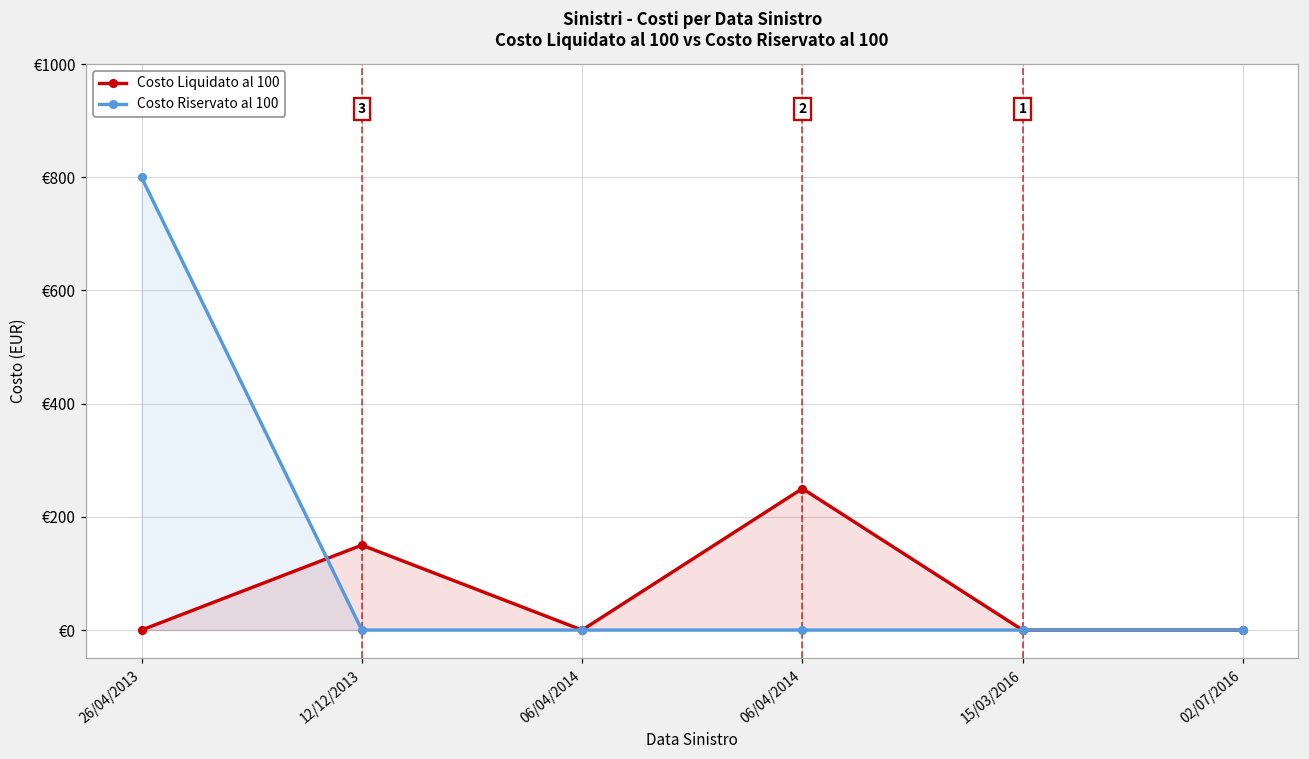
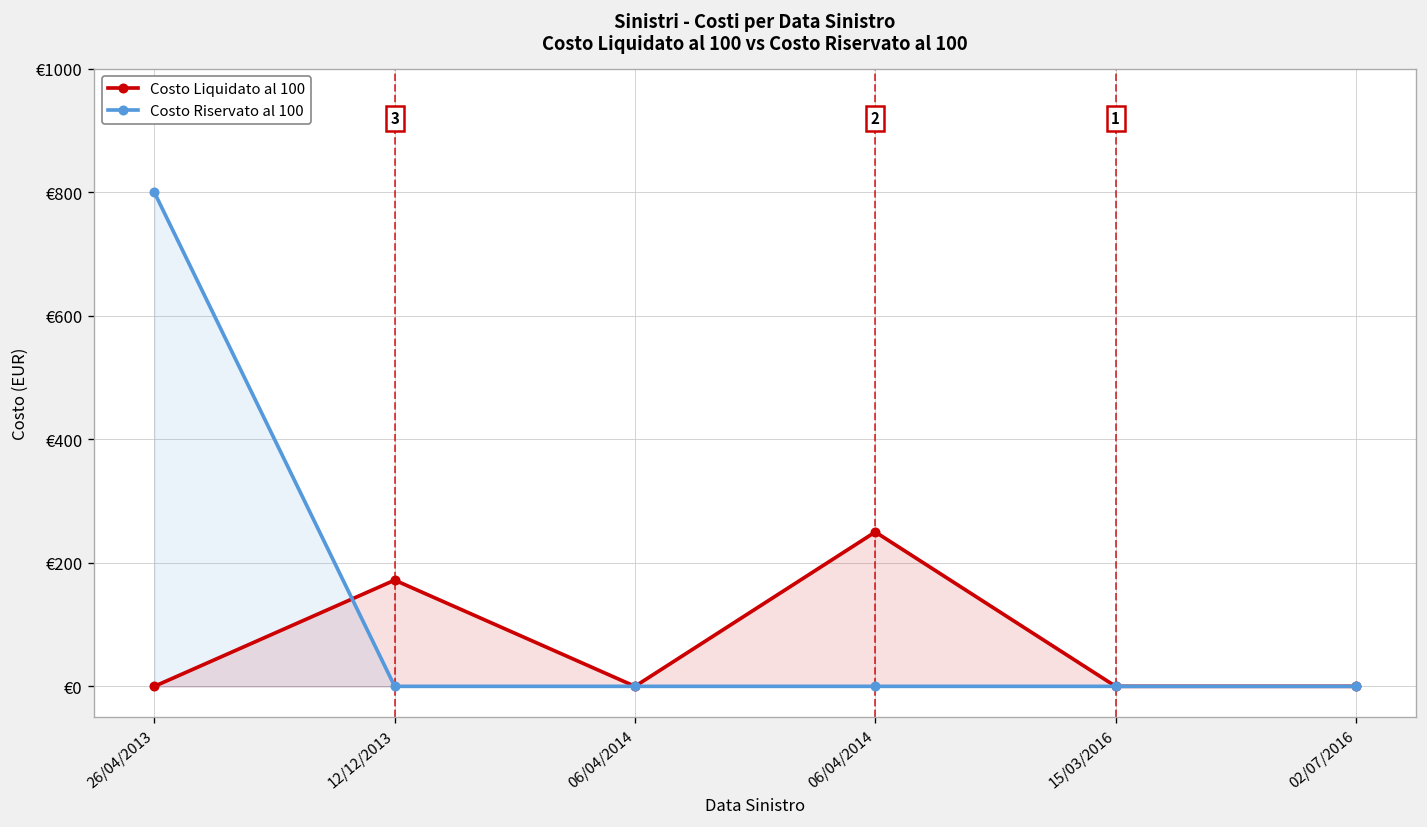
  {
    "Costo Liquidato al 100": {
      "26/04/2013": "€0",
-     "12/12/2013": "€150"
+     "12/12/2013": "€170"
    },
    "Costo Riservato al 100": {
      "26/04/2013": "€800",
      "12/12/2013": "€0"
    }
  }
